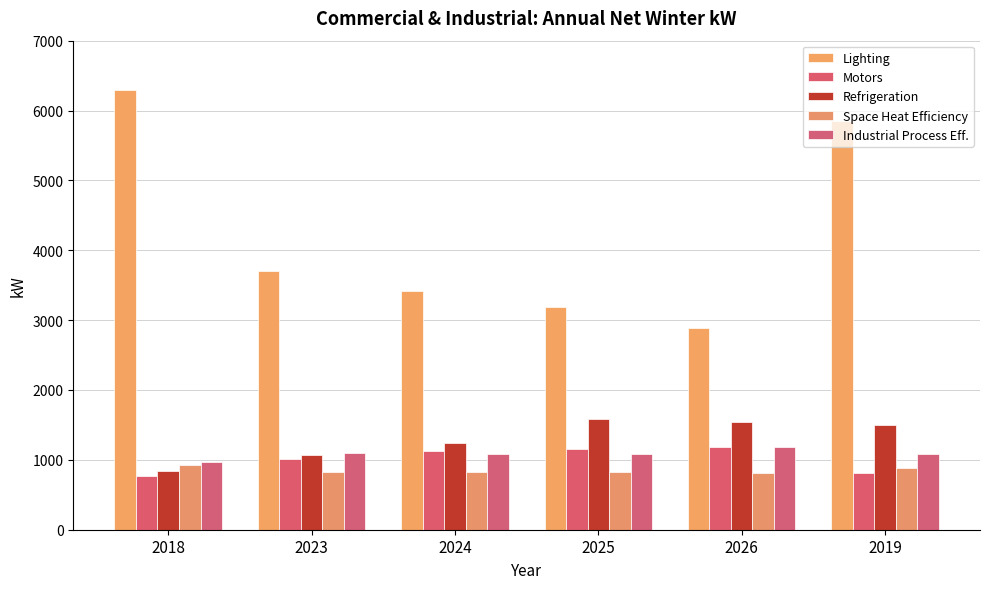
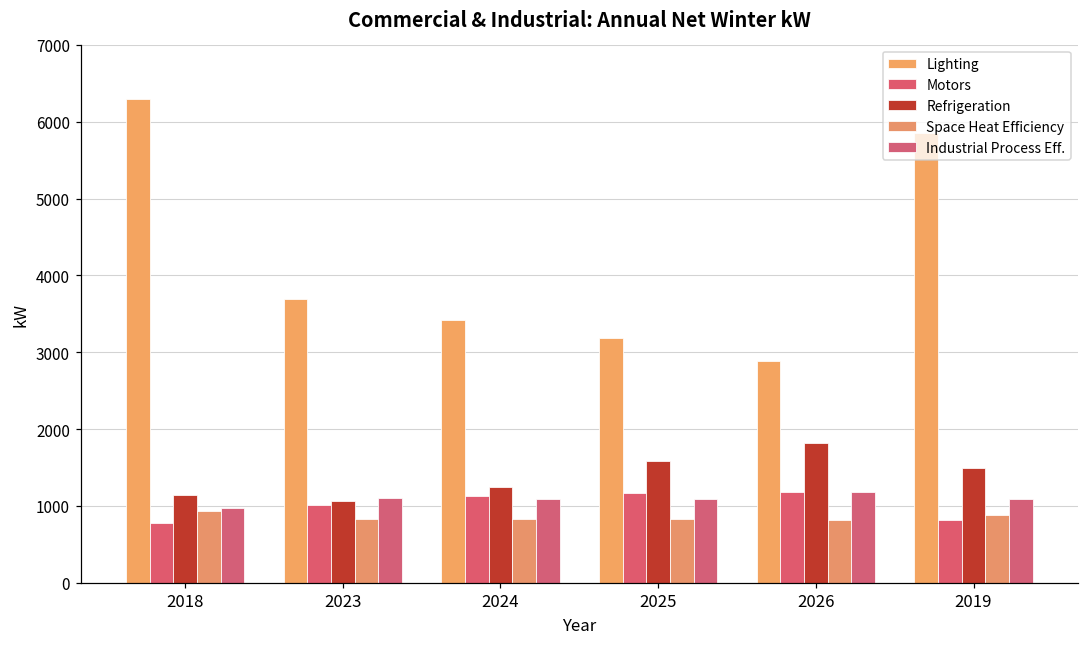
  {
    "Refrigeration": {
-     "2018": 800,
+     "2018": 1100,
      "2023": 1100,
      "2024": 1200,
      "2025": 1600,
-     "2026": 1500,
+     "2026": 1800,
      "2019": 1500
    }
  }
